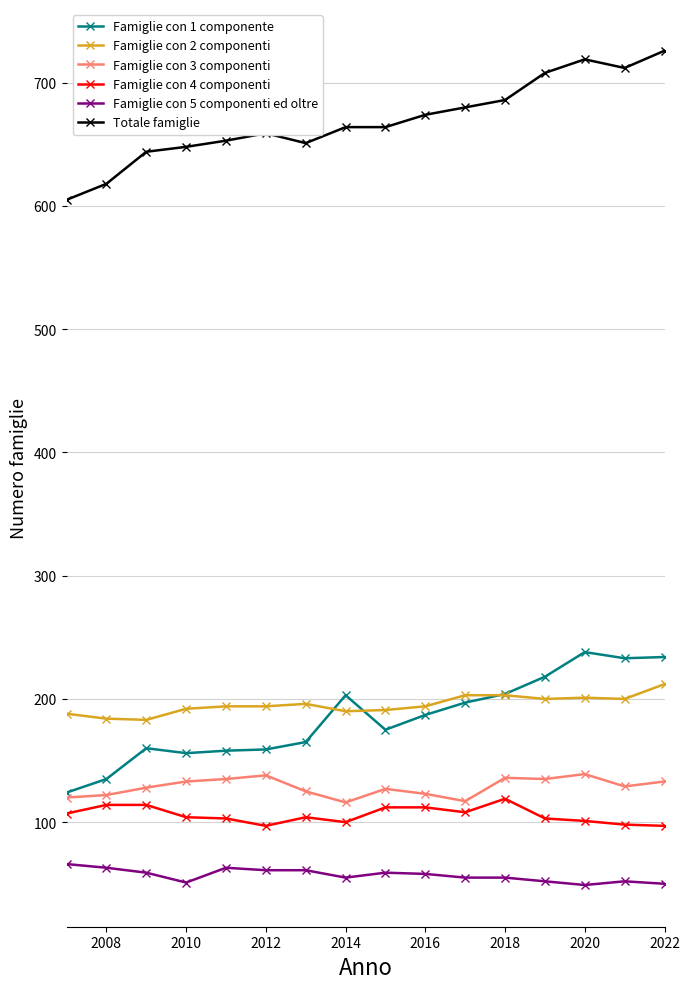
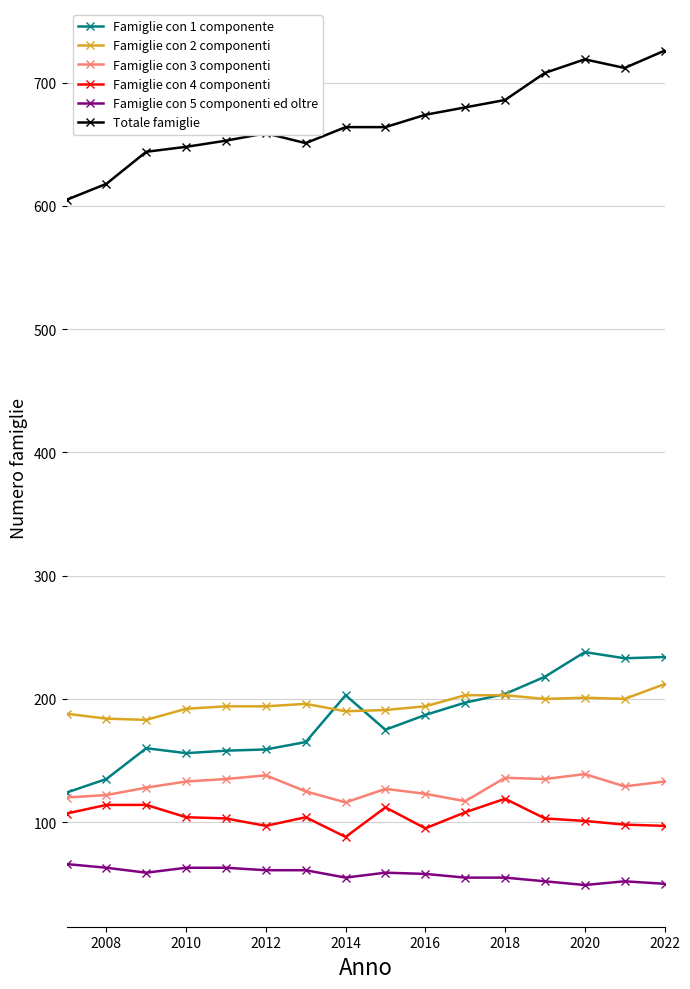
  {
    "Famiglie con 1 componente": {
      "2008": 135,
      "2010": 156,
      "2012": 159,
      "2014": 203,
      "2016": 187,
      "2020": 238,
      "2022": 234
    },
    "Famiglie con 2 componenti": {
      "2008": 184,
      "2010": 192,
      "2012": 194,
      "2014": 190,
      "2016": 194,
      "2020": 201,
      "2022": 212
    },
    "Famiglie con 3 componenti": {
      "2008": 122,
      "2010": 133,
      "2012": 138,
      "2014": 116,
      "2016": 123,
      "2018": 136,
      "2020": 139,
      "2022": 133
    },
    "Famiglie con 4 componenti": {
      "2008": 114,
      "2010": 104,
      "2012": 97,
-     "2014": 100,
-     "2016": 112,
+     "2014": 88,
+     "2016": 95,
      "2018": 119,
      "2020": 101,
      "2022": 97
    },
    "Famiglie con 5 componenti ed oltre": {
      "2008": 63,
-     "2010": 51,
+     "2010": 63,
      "2012": 61,
      "2014": 55,
      "2016": 58,
      "2018": 55,
      "2020": 49,
      "2022": 50
    },
    "Totale famiglie": {
      "2008": 618,
      "2010": 648,
      "2014": 664,
      "2016": 674,
      "2018": 686,
      "2020": 719,
      "2022": 726
    }
  }
